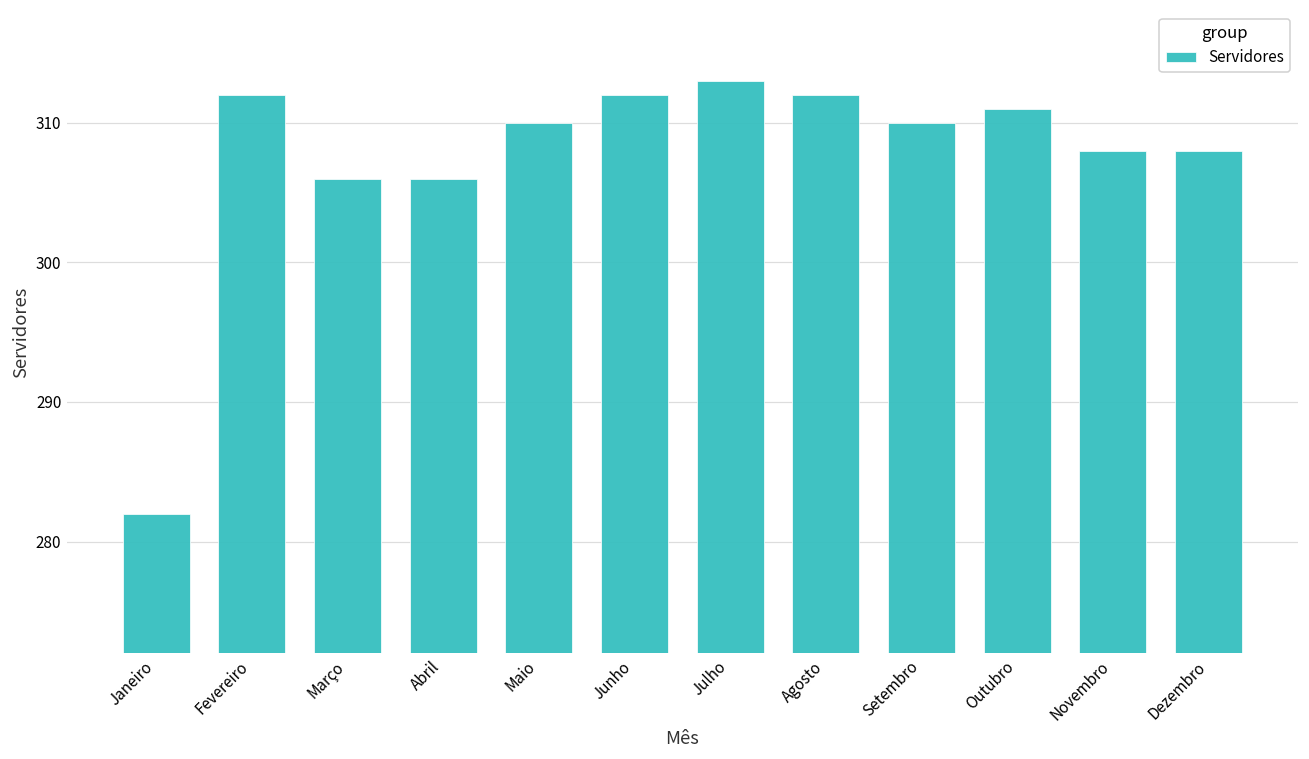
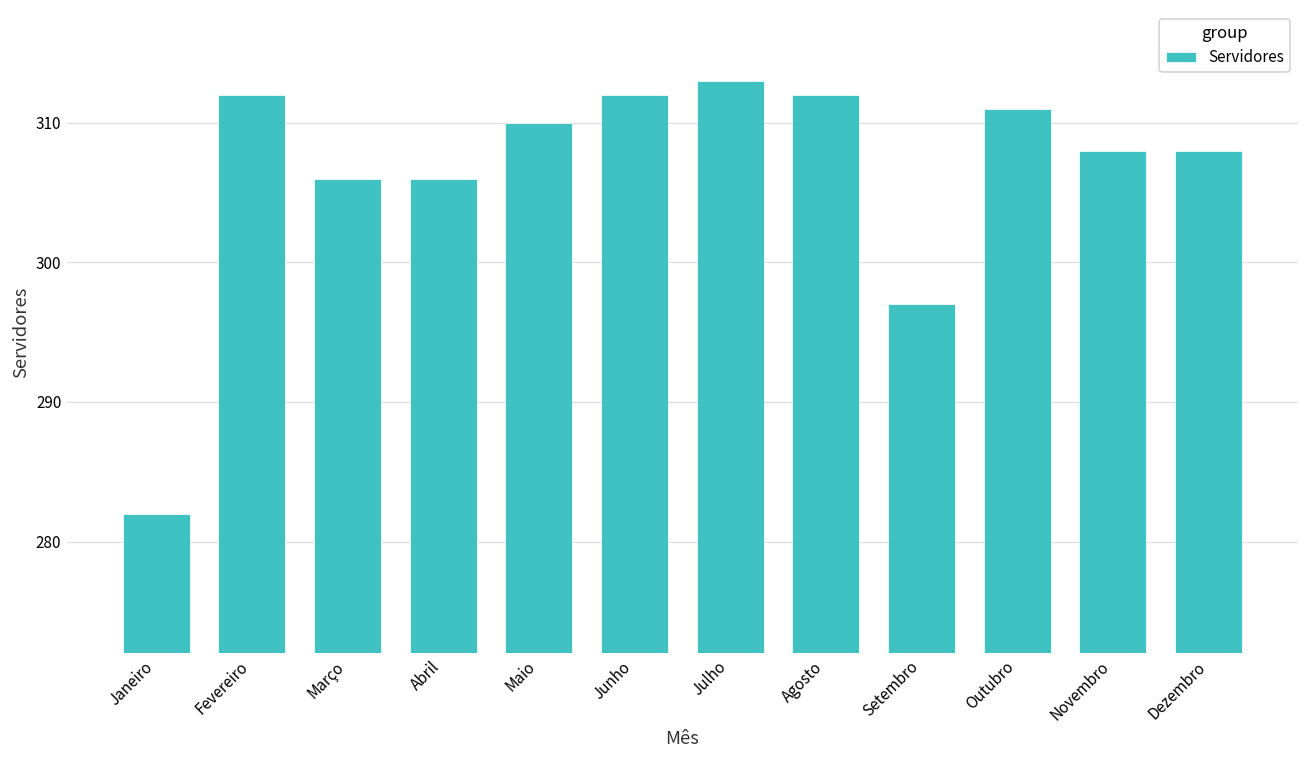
  {
    "Janeiro": 282,
    "Fevereiro": 312,
    "Março": 306,
    "Abril": 306,
    "Maio": 310,
    "Junho": 312,
    "Julho": 313,
    "Agosto": 312,
-   "Setembro": 310,
+   "Setembro": 297,
    "Outubro": 311,
    "Novembro": 308,
    "Dezembro": 308
  }
